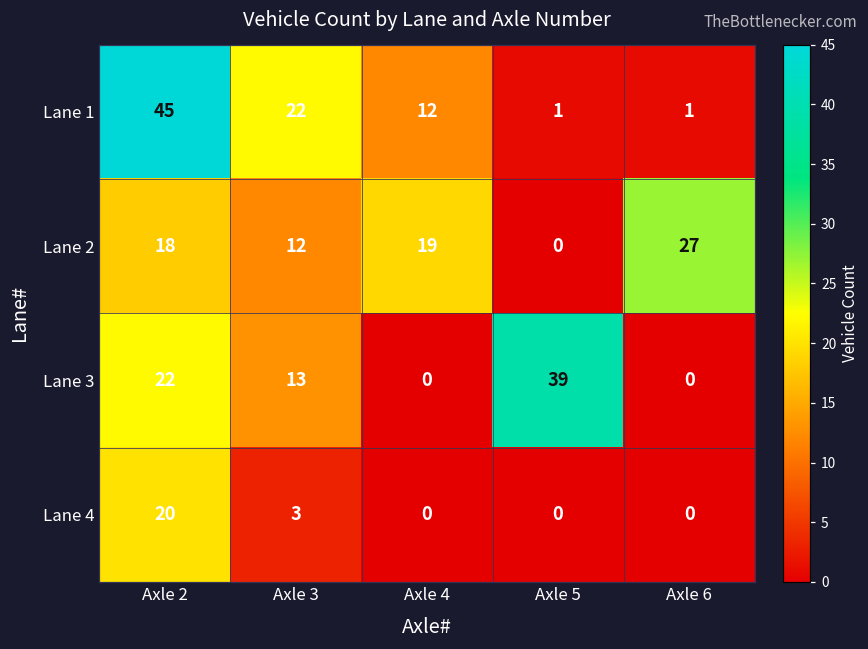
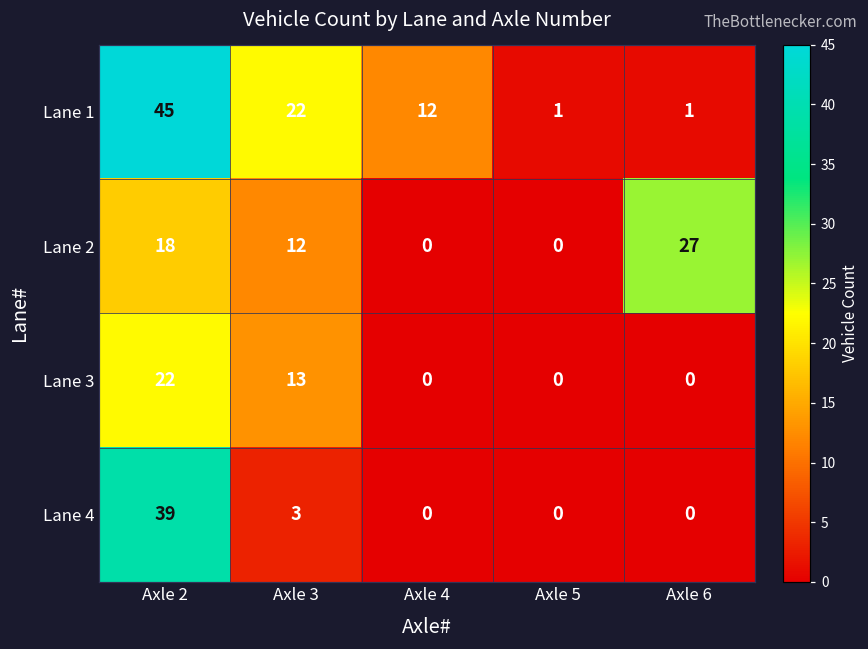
  {
    "Lane 1": {
      "Axle 2": 45,
      "Axle 3": 22,
      "Axle 4": 12,
      "Axle 5": 1,
      "Axle 6": 1
    },
    "Lane 2": {
      "Axle 2": 18,
      "Axle 3": 12,
-     "Axle 4": 19,
+     "Axle 4": 0,
      "Axle 5": 0,
      "Axle 6": 27
    },
    "Lane 3": {
      "Axle 2": 22,
      "Axle 3": 13,
      "Axle 4": 0,
-     "Axle 5": 39,
+     "Axle 5": 0,
      "Axle 6": 0
    },
    "Lane 4": {
-     "Axle 2": 20,
+     "Axle 2": 39,
      "Axle 3": 3,
      "Axle 4": 0,
      "Axle 5": 0,
      "Axle 6": 0
    }
  }
